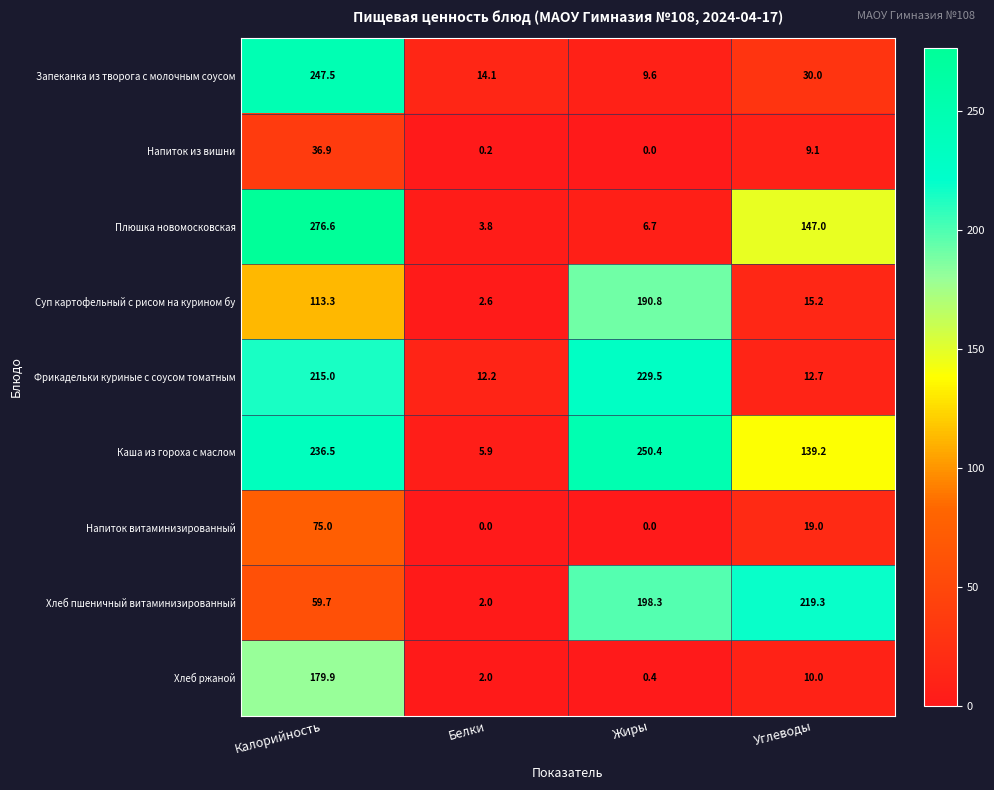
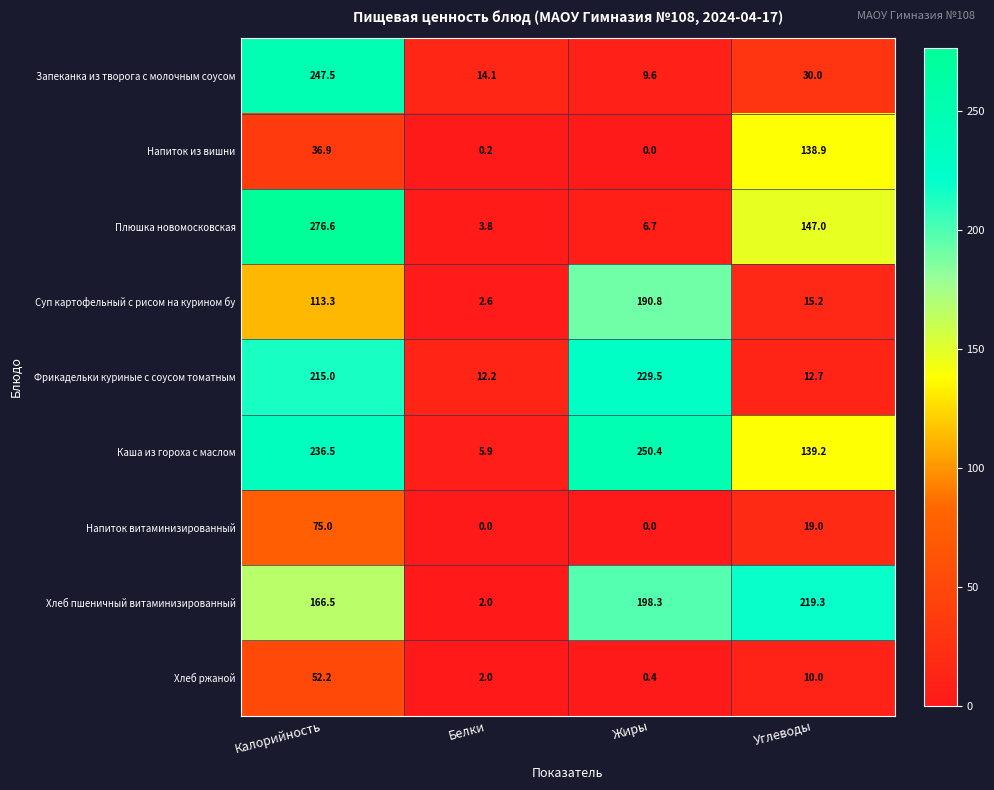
  {
    "Запеканка из творога с молочным соусом": {
      "Калорийность": 247.5,
      "Белки": 14.1,
      "Жиры": 9.6,
      "Углеводы": 30.0
    },
    "Напиток из вишни": {
      "Калорийность": 36.9,
      "Белки": 0.2,
      "Жиры": 0.0,
-     "Углеводы": 9.1
+     "Углеводы": 138.9
    },
    "Плюшка новомосковская": {
      "Калорийность": 276.6,
      "Белки": 3.8,
      "Жиры": 6.7,
      "Углеводы": 147.0
    },
    "Суп картофельный с рисом на курином бу": {
      "Калорийность": 113.3,
      "Белки": 2.6,
      "Жиры": 190.8,
      "Углеводы": 15.2
    },
    "Фрикадельки куриные с соусом томатным": {
      "Калорийность": 215.0,
      "Белки": 12.2,
      "Жиры": 229.5,
      "Углеводы": 12.7
    },
    "Каша из гороха с маслом": {
      "Калорийность": 236.5,
      "Белки": 5.9,
      "Жиры": 250.4,
      "Углеводы": 139.2
    },
    "Напиток витаминизированный": {
      "Калорийность": 75.0,
      "Белки": 0.0,
      "Жиры": 0.0,
      "Углеводы": 19.0
    },
    "Хлеб пшеничный витаминизированный": {
-     "Калорийность": 59.7,
+     "Калорийность": 166.5,
      "Белки": 2.0,
      "Жиры": 198.3,
      "Углеводы": 219.3
    },
    "Хлеб ржаной": {
-     "Калорийность": 179.9,
+     "Калорийность": 52.2,
      "Белки": 2.0,
      "Жиры": 0.4,
      "Углеводы": 10.0
    }
  }
